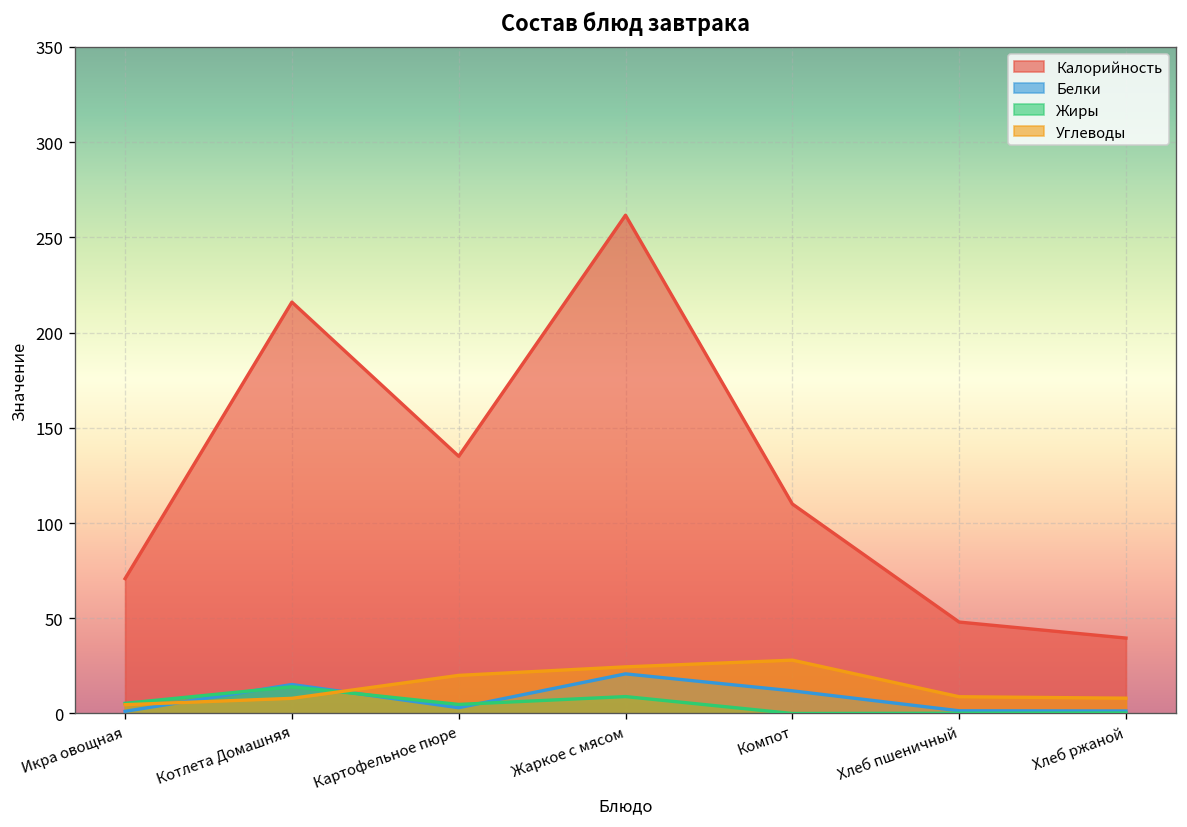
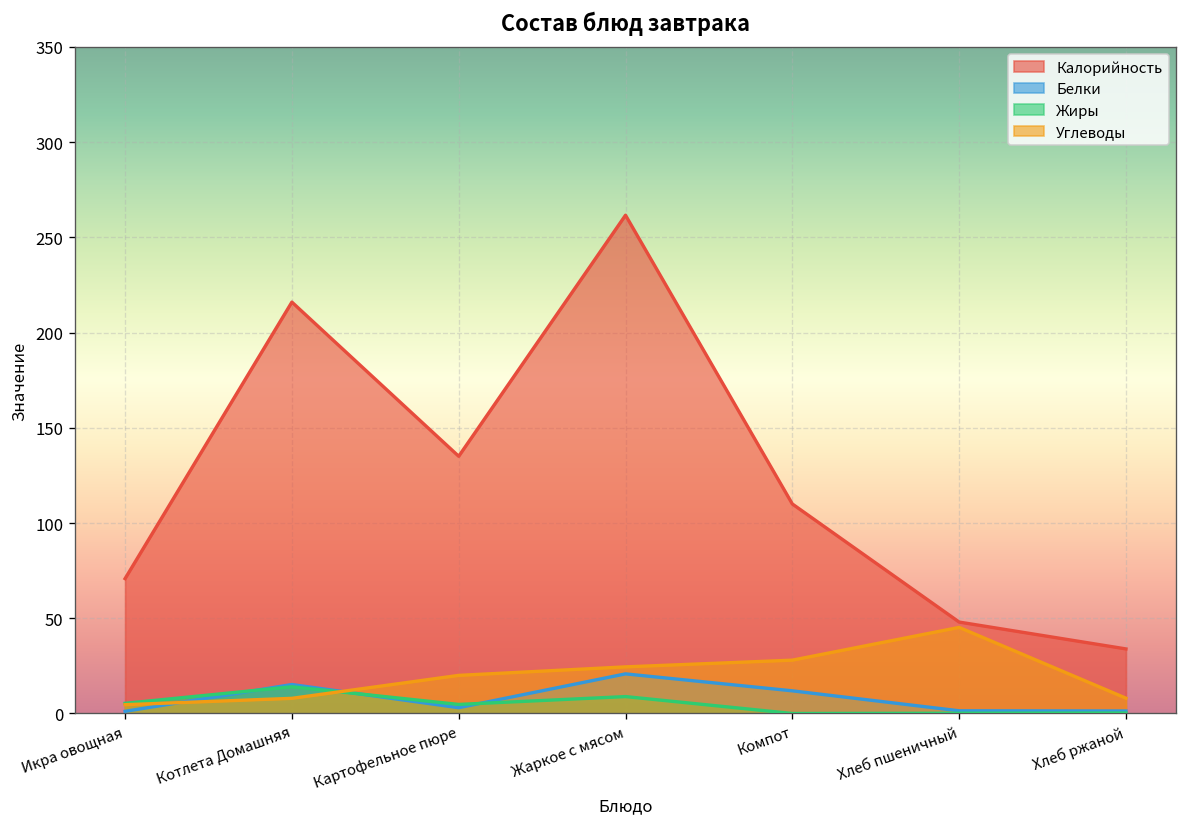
  {
    "Калорийность": {
      "Икра овощная": 71,
      "Котлета Домашняя": 216,
      "Картофельное пюре": 135,
      "Жаркое с мясом": 262,
      "Компот": 110,
      "Хлеб пшеничный": 48,
-     "Хлеб ржаной": 40
+     "Хлеб ржаной": 34
    },
    "Белки": {
      "Икра овощная": 1,
      "Картофельное пюре": 3,
      "Жаркое с мясом": 21,
      "Компот": 12
    },
    "Жиры": {
      "Картофельное пюре": 5,
      "Жаркое с мясом": 9,
      "Компот": 0
    },
    "Углеводы": {
      "Котлета Домашняя": 8,
      "Картофельное пюре": 20,
      "Жаркое с мясом": 24,
      "Компот": 28,
-     "Хлеб пшеничный": 9,
+     "Хлеб пшеничный": 45,
      "Хлеб ржаной": 8
    }
  }
